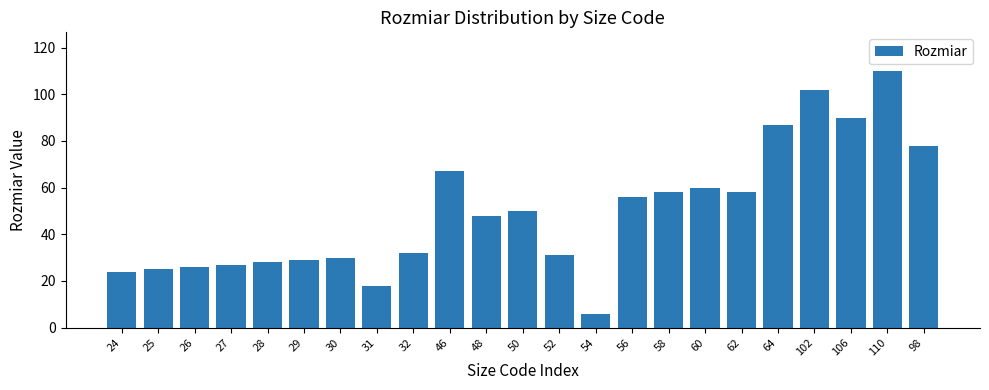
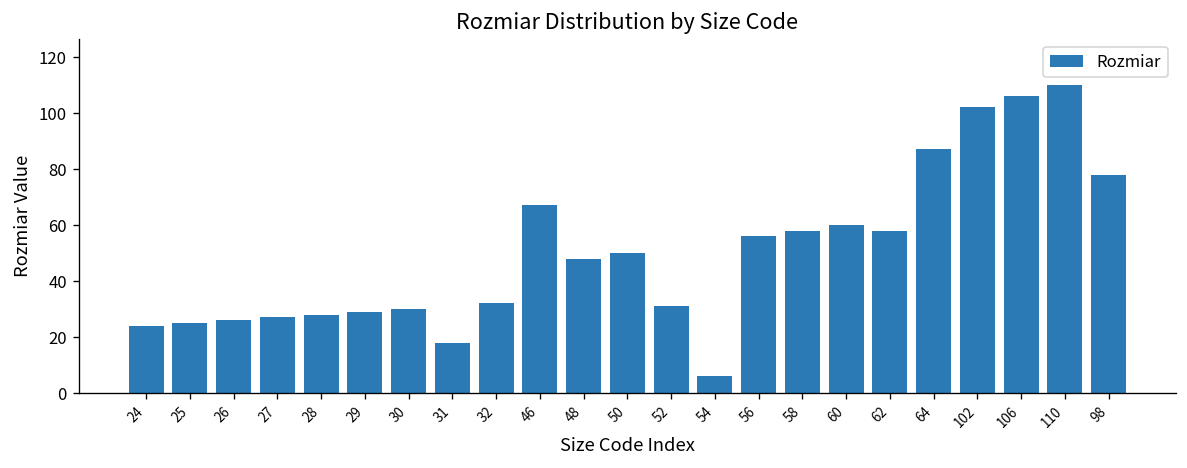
  {
    "24": 24,
    "25": 25,
    "26": 26,
    "27": 27,
    "28": 28,
    "29": 29,
    "30": 30,
    "31": 18,
    "32": 32,
    "46": 67,
    "48": 48,
    "50": 50,
    "52": 31,
    "54": 6,
    "56": 56,
    "58": 58,
    "60": 60,
    "62": 58,
    "64": 87,
    "102": 102,
-   "106": 90,
+   "106": 106,
    "110": 110,
    "98": 78
  }
